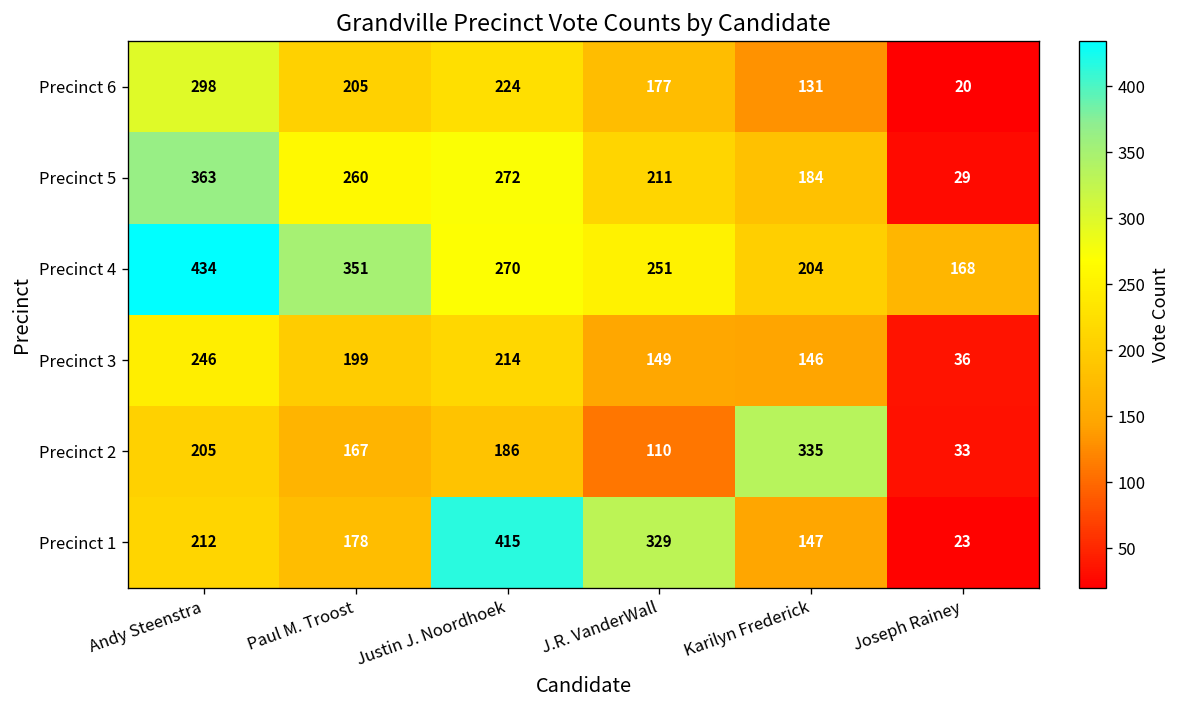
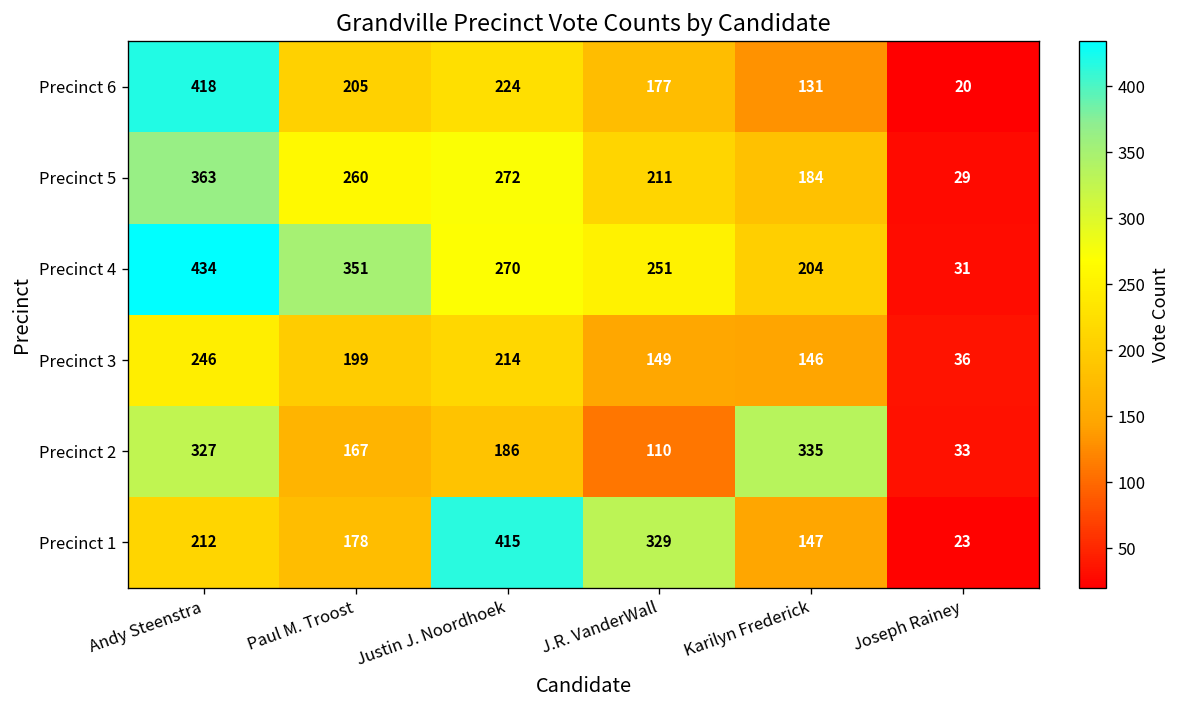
  {
    "Precinct 6": {
-     "Andy Steenstra": 298,
+     "Andy Steenstra": 418,
      "Paul M. Troost": 205,
      "Justin J. Noordhoek": 224,
      "J.R. VanderWall": 177,
      "Karilyn Frederick": 131,
      "Joseph Rainey": 20
    },
    "Precinct 5": {
      "Andy Steenstra": 363,
      "Paul M. Troost": 260,
      "Justin J. Noordhoek": 272,
      "J.R. VanderWall": 211,
      "Karilyn Frederick": 184,
      "Joseph Rainey": 29
    },
    "Precinct 4": {
      "Andy Steenstra": 434,
      "Paul M. Troost": 351,
      "Justin J. Noordhoek": 270,
      "J.R. VanderWall": 251,
      "Karilyn Frederick": 204,
-     "Joseph Rainey": 168
+     "Joseph Rainey": 31
    },
    "Precinct 3": {
      "Andy Steenstra": 246,
      "Paul M. Troost": 199,
      "Justin J. Noordhoek": 214,
      "J.R. VanderWall": 149,
      "Karilyn Frederick": 146,
      "Joseph Rainey": 36
    },
    "Precinct 2": {
-     "Andy Steenstra": 205,
+     "Andy Steenstra": 327,
      "Paul M. Troost": 167,
      "Justin J. Noordhoek": 186,
      "J.R. VanderWall": 110,
      "Karilyn Frederick": 335,
      "Joseph Rainey": 33
    },
    "Precinct 1": {
      "Andy Steenstra": 212,
      "Paul M. Troost": 178,
      "Justin J. Noordhoek": 415,
      "J.R. VanderWall": 329,
      "Karilyn Frederick": 147,
      "Joseph Rainey": 23
    }
  }
